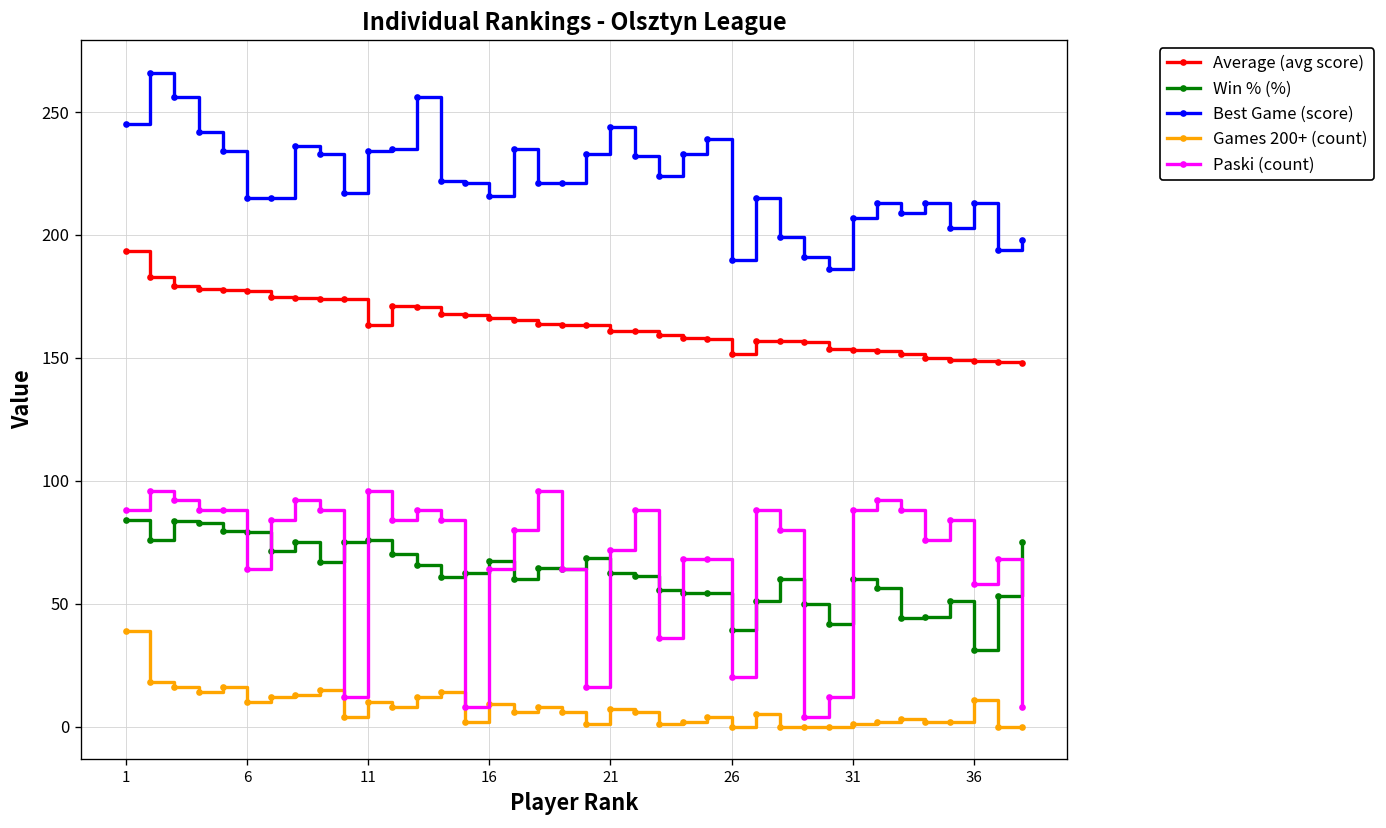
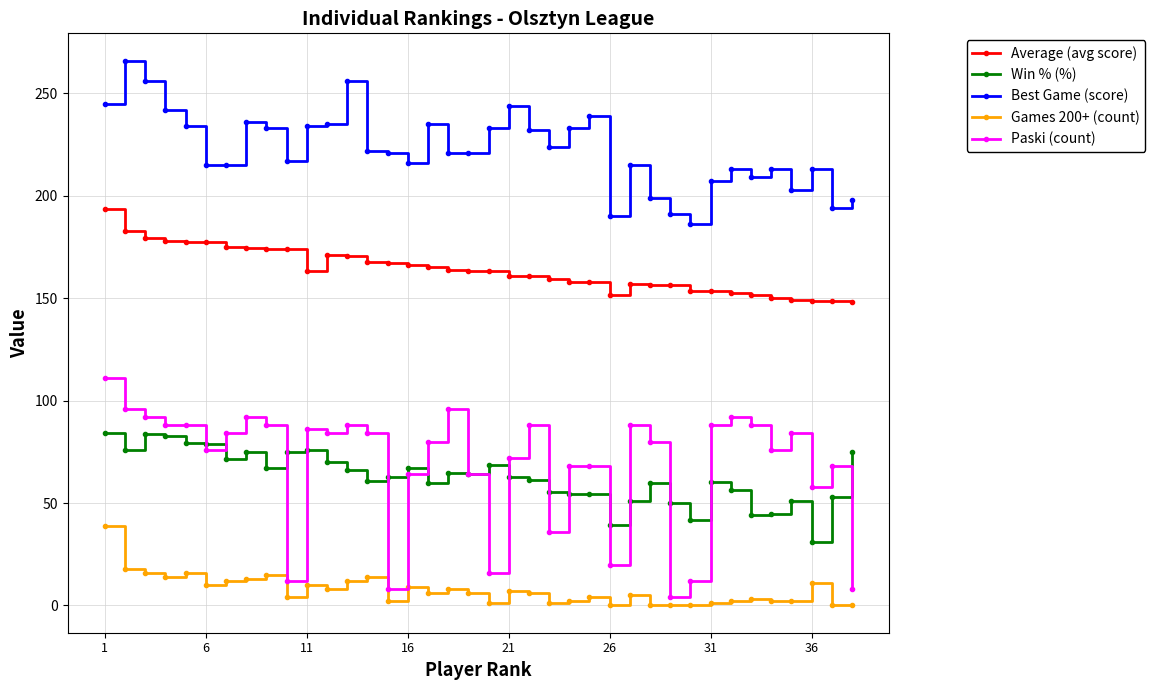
  {
    "Average (avg score)": {
      "1": 193,
      "6": 177,
      "11": 163,
      "16": 166,
      "21": 161,
      "26": 151,
      "31": 153,
      "36": 149
    },
    "Win % (%)": {
      "1": 84,
      "6": 79,
      "11": 76,
      "16": 67,
      "21": 63,
      "26": 39,
      "31": 60,
      "36": 31
    },
    "Best Game (score)": {
      "1": 245,
      "6": 215,
      "11": 234,
      "16": 216,
      "21": 244,
      "26": 190,
      "31": 207,
      "36": 213
    },
    "Games 200+ (count)": {
      "1": 39,
      "6": 10,
      "11": 10,
      "16": 9,
      "21": 7,
      "26": 0,
      "31": 1,
      "36": 11
    },
    "Paski (count)": {
-     "1": 88,
-     "6": 64,
-     "11": 96,
+     "1": 111,
+     "6": 76,
+     "11": 86,
      "16": 64,
      "21": 72,
      "26": 20,
      "31": 88,
      "36": 58
    }
  }
